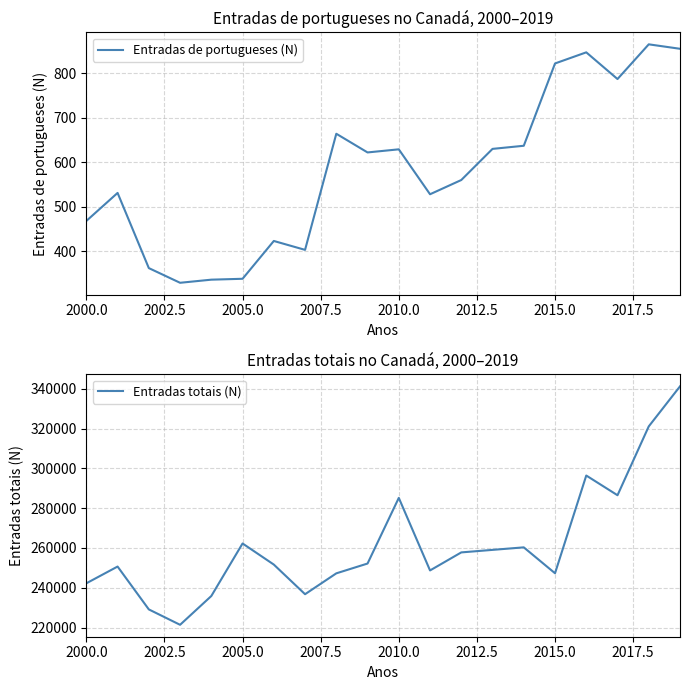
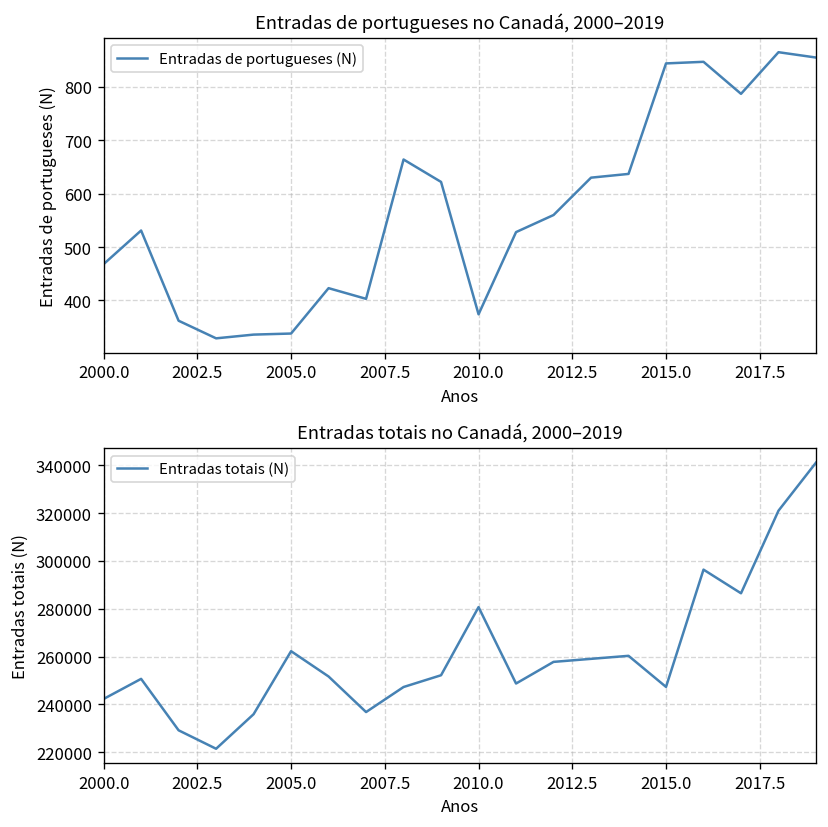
  {
    "Entradas de portugueses no Canadá, 2000–2019": {
      "2000.0": 470,
      "2005.0": 340,
-     "2010.0": 630,
-     "2015.0": 820
+     "2010.0": 370,
+     "2015.0": 840
    },
    "Entradas totais no Canadá, 2000–2019": {
      "2000.0": 242000,
      "2005.0": 262000,
-     "2010.0": 285000,
+     "2010.0": 281000,
      "2015.0": 247000
    }
  }
